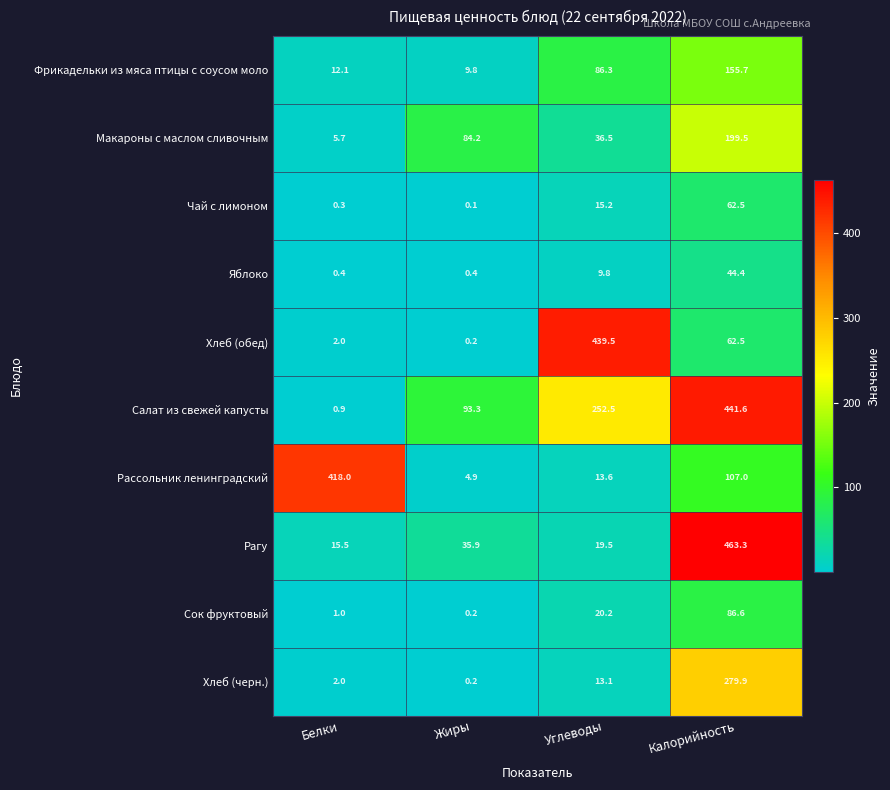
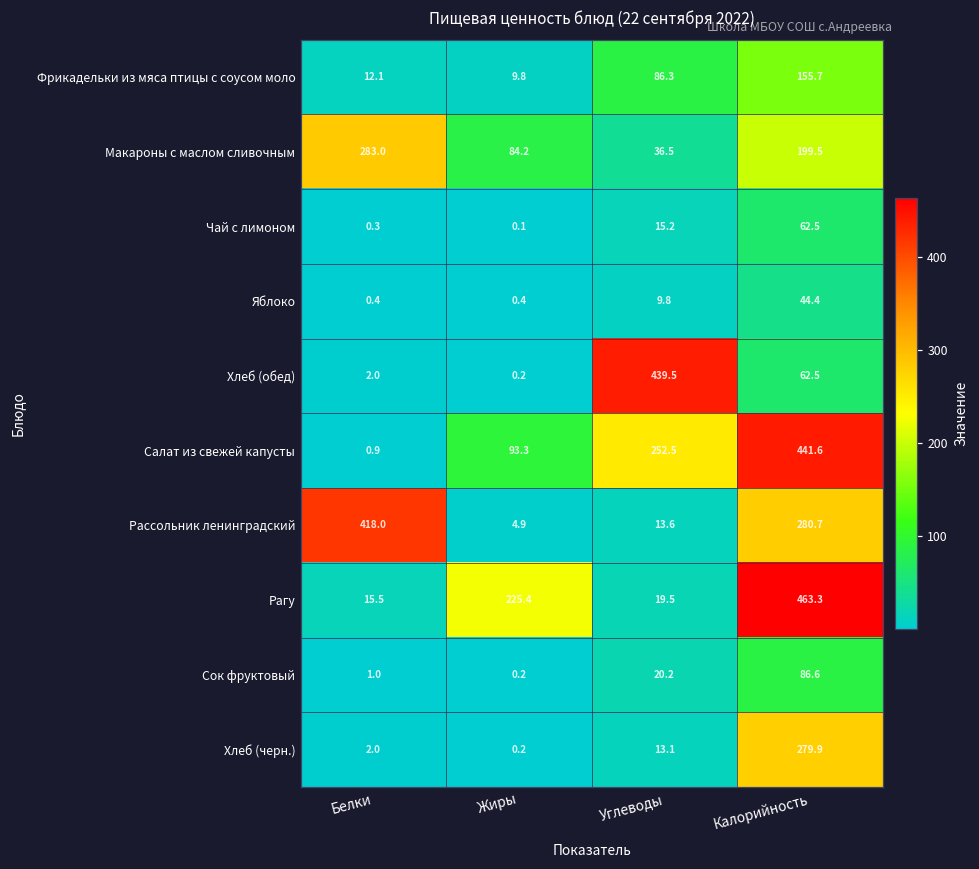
  {
    "Фрикадельки из мяса птицы с соусом моло": {
      "Белки": 12.1,
      "Жиры": 9.8,
      "Углеводы": 86.3,
      "Калорийность": 155.7
    },
    "Макароны с маслом сливочным": {
-     "Белки": 5.7,
+     "Белки": 283.0,
      "Жиры": 84.2,
      "Углеводы": 36.5,
      "Калорийность": 199.5
    },
    "Чай с лимоном": {
      "Белки": 0.3,
      "Жиры": 0.1,
      "Углеводы": 15.2,
      "Калорийность": 62.5
    },
    "Яблоко": {
      "Белки": 0.4,
      "Жиры": 0.4,
      "Углеводы": 9.8,
      "Калорийность": 44.4
    },
    "Хлеб (обед)": {
      "Белки": 2.0,
      "Жиры": 0.2,
      "Углеводы": 439.5,
      "Калорийность": 62.5
    },
    "Салат из свежей капусты": {
      "Белки": 0.9,
      "Жиры": 93.3,
      "Углеводы": 252.5,
      "Калорийность": 441.6
    },
    "Рассольник ленинградский": {
      "Белки": 418.0,
      "Жиры": 4.9,
      "Углеводы": 13.6,
-     "Калорийность": 107.0
+     "Калорийность": 280.7
    },
    "Рагу": {
      "Белки": 15.5,
-     "Жиры": 35.9,
+     "Жиры": 225.4,
      "Углеводы": 19.5,
      "Калорийность": 463.3
    },
    "Сок фруктовый": {
      "Белки": 1.0,
      "Жиры": 0.2,
      "Углеводы": 20.2,
      "Калорийность": 86.6
    },
    "Хлеб (черн.)": {
      "Белки": 2.0,
      "Жиры": 0.2,
      "Углеводы": 13.1,
      "Калорийность": 279.9
    }
  }
